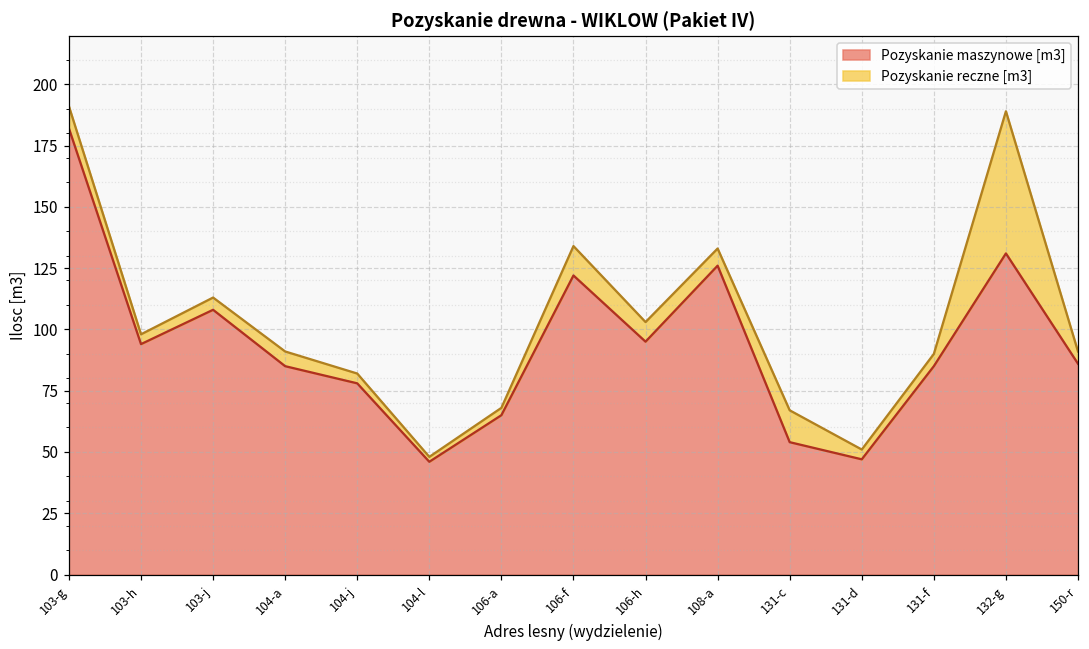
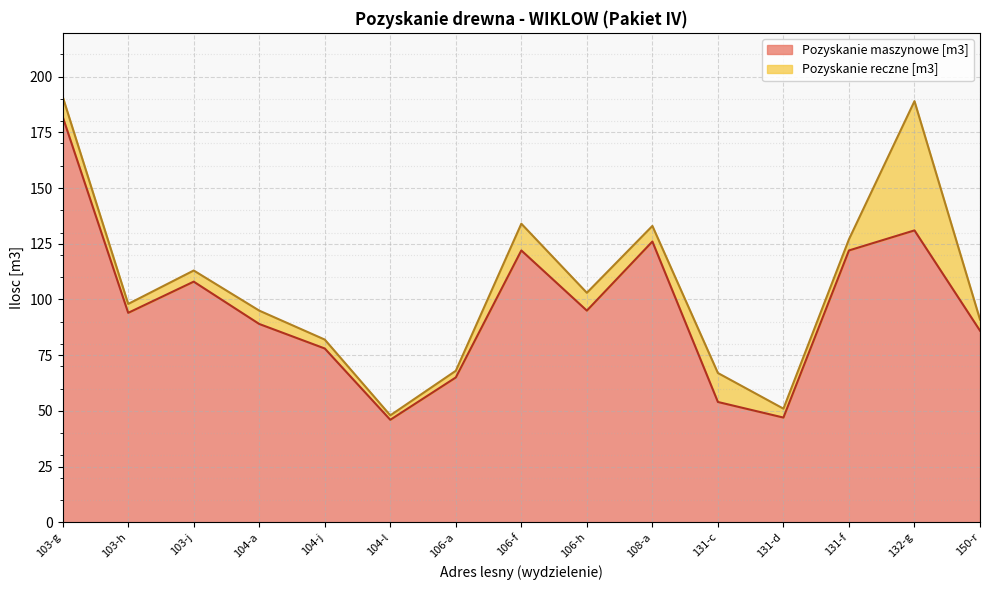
  {
    "Pozyskanie maszynowe [m3]": {
      "103-g": 182,
      "103-h": 94,
      "103-j": 108,
-     "104-a": 85,
+     "104-a": 89,
      "104-j": 78,
      "104-l": 46,
      "106-a": 65,
      "106-f": 122,
      "106-h": 95,
      "108-a": 126,
      "131-c": 54,
      "131-d": 47,
-     "131-f": 85,
+     "131-f": 122,
      "132-g": 131,
      "150-r": 86
    },
    "Pozyskanie reczne [m3]": {
      "103-g": 9,
      "103-h": 4,
      "103-j": 5,
      "104-a": 6,
      "104-j": 4,
      "104-l": 2,
      "106-a": 3,
      "106-f": 12,
      "106-h": 8,
      "108-a": 7,
      "131-c": 13,
      "131-d": 4,
      "131-f": 5,
      "132-g": 58,
      "150-r": 5
    }
  }
